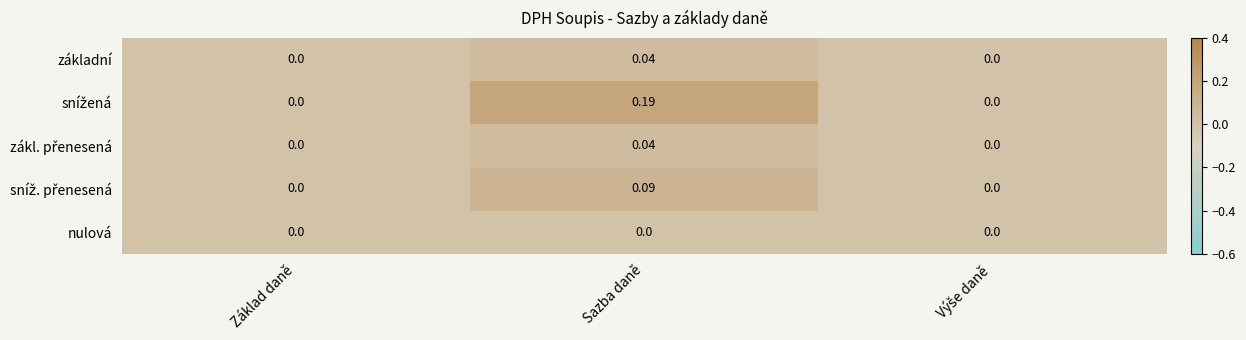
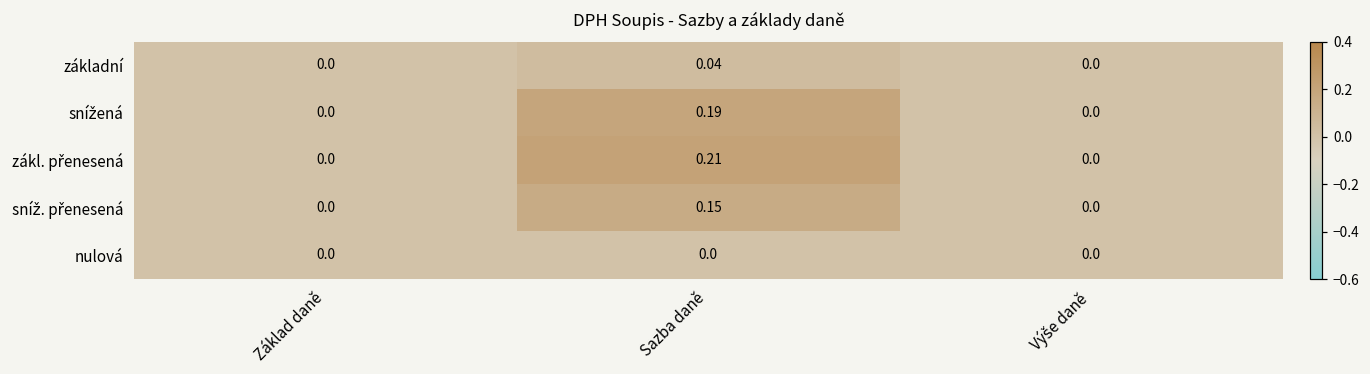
  {
    "základní": {
      "Základ daně": 0.0,
      "Sazba daně": 0.04,
      "Výše daně": 0.0
    },
    "snížená": {
      "Základ daně": 0.0,
      "Sazba daně": 0.19,
      "Výše daně": 0.0
    },
    "zákl. přenesená": {
      "Základ daně": 0.0,
-     "Sazba daně": 0.04,
+     "Sazba daně": 0.21,
      "Výše daně": 0.0
    },
    "sníž. přenesená": {
      "Základ daně": 0.0,
-     "Sazba daně": 0.09,
+     "Sazba daně": 0.15,
      "Výše daně": 0.0
    },
    "nulová": {
      "Základ daně": 0.0,
      "Sazba daně": 0.0,
      "Výše daně": 0.0
    }
  }
